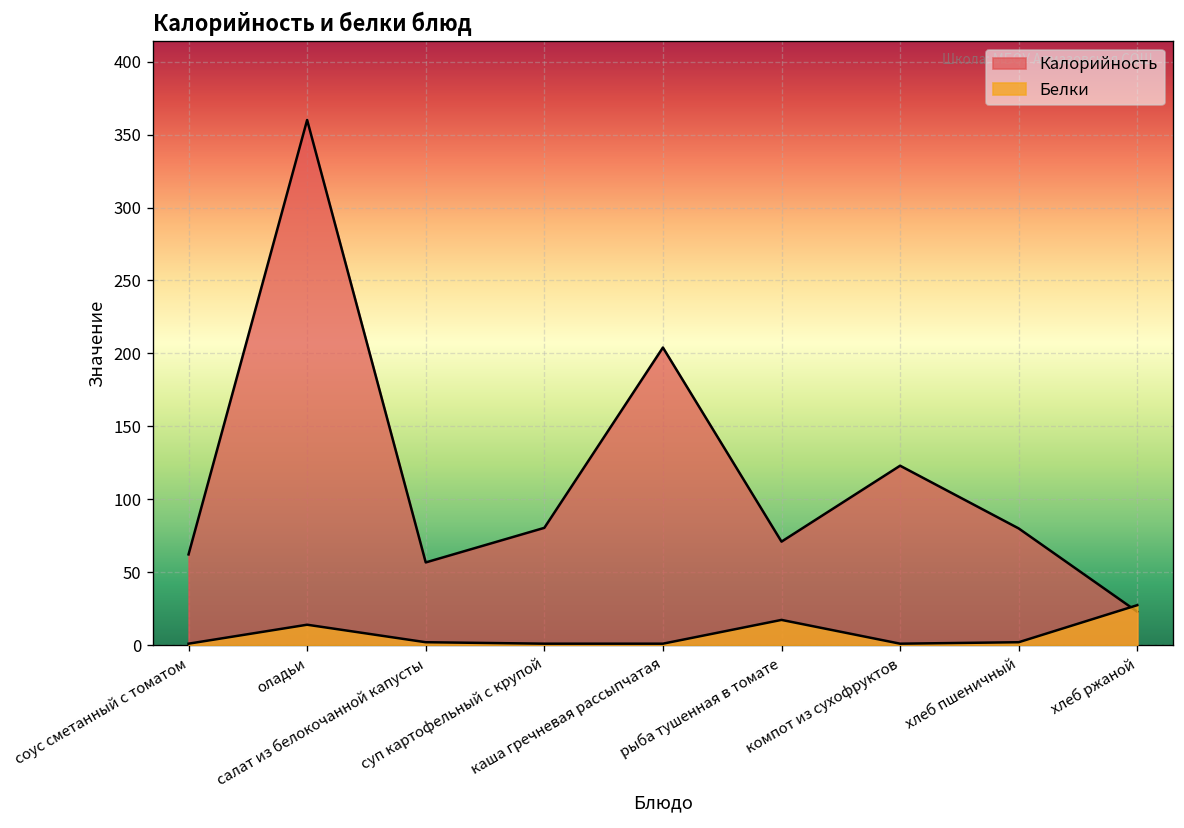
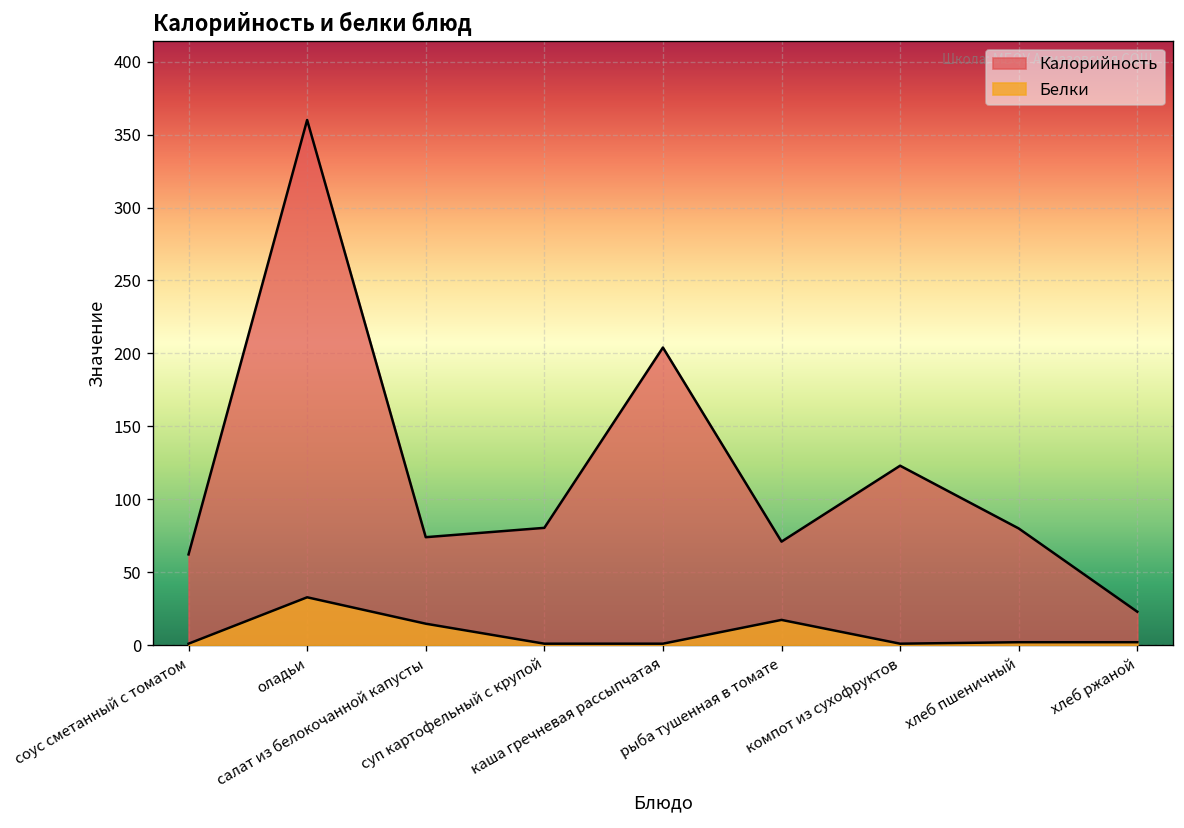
  {
    "Калорийность": {
      "соус сметанный с томатом": 62,
      "оладьи": 360,
-     "салат из белокочанной капусты": 57,
+     "салат из белокочанной капусты": 74,
      "суп картофельный с крупой": 80,
      "каша гречневая рассыпчатая": 204,
      "рыба тушенная в томате": 71,
      "компот из сухофруктов": 123,
      "хлеб пшеничный": 80,
      "хлеб ржаной": 23
    },
    "Белки": {
      "соус сметанный с томатом": 1,
-     "оладьи": 14,
-     "салат из белокочанной капусты": 2,
+     "оладьи": 33,
+     "салат из белокочанной капусты": 15,
      "суп картофельный с крупой": 1,
      "каша гречневая рассыпчатая": 1,
      "рыба тушенная в томате": 17,
      "компот из сухофруктов": 1,
      "хлеб пшеничный": 2,
-     "хлеб ржаной": 27
+     "хлеб ржаной": 2
    }
  }
